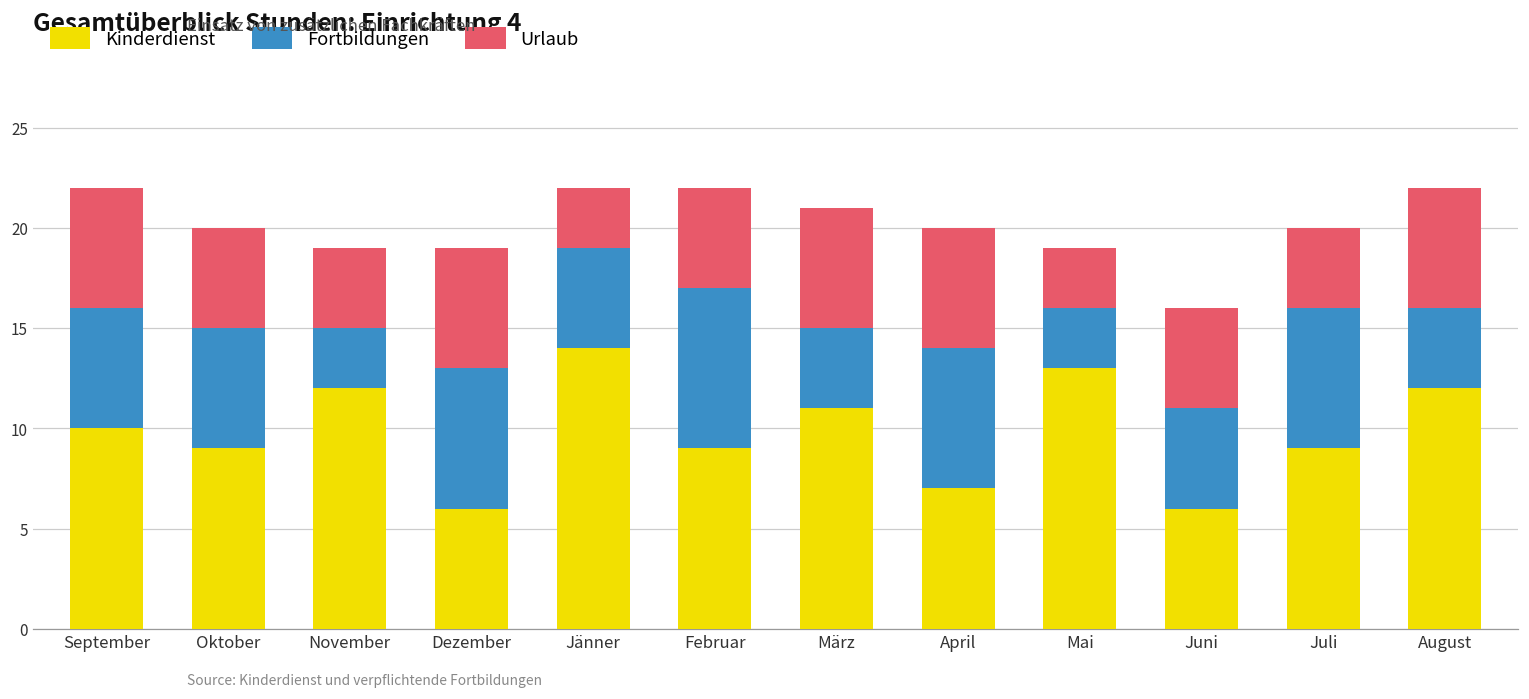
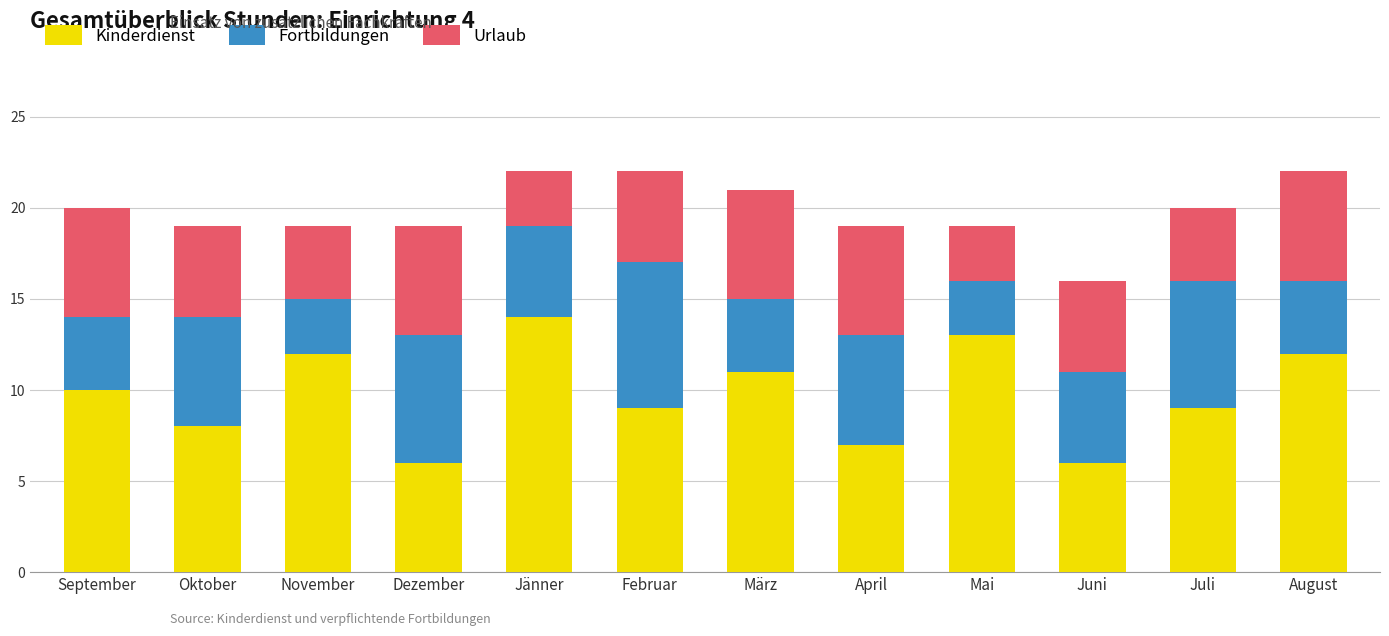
  {
    "Kinderdienst": {
      "September": 10,
-     "Oktober": 9,
+     "Oktober": 8,
      "November": 12,
      "Dezember": 6,
      "Jänner": 14,
      "Februar": 9,
      "März": 11,
      "April": 7,
      "Mai": 13,
      "Juni": 6,
      "Juli": 9,
      "August": 12
    },
    "Fortbildungen": {
-     "September": 6,
+     "September": 4,
      "Oktober": 6,
      "November": 3,
      "Dezember": 7,
      "Jänner": 5,
      "Februar": 8,
      "März": 4,
-     "April": 7,
+     "April": 6,
      "Mai": 3,
      "Juni": 5,
      "Juli": 7,
      "August": 4
    },
    "Urlaub": {
      "September": 6,
      "Oktober": 5,
      "November": 4,
      "Dezember": 6,
      "Jänner": 3,
      "Februar": 5,
      "März": 6,
      "April": 6,
      "Mai": 3,
      "Juni": 5,
      "Juli": 4,
      "August": 6
    }
  }
